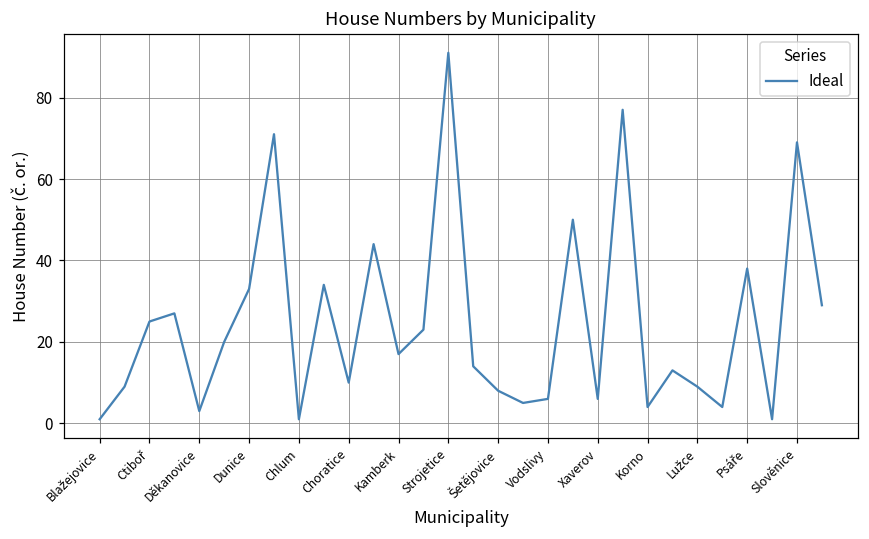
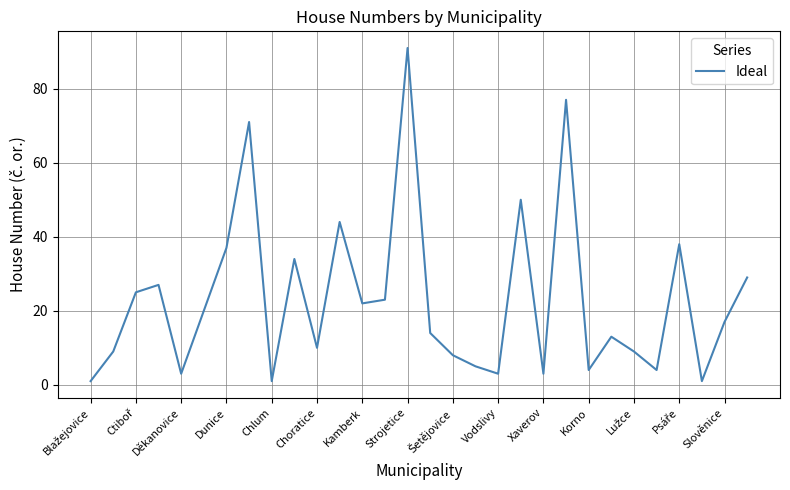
  {
    "Blažejovice": 1,
    "Ctiboř": 25,
    "Děkanovice": 3,
-   "Dunice": 33,
+   "Dunice": 37,
    "Chlum": 1,
    "Choratice": 10,
-   "Kamberk": 17,
+   "Kamberk": 22,
    "Strojetice": 91,
    "Šetějovice": 8,
-   "Vodslivy": 6,
-   "Xaverov": 6,
+   "Vodslivy": 3,
+   "Xaverov": 3,
    "Korno": 4,
    "Lužce": 9,
    "Psáře": 38,
-   "Slověnice": 69
+   "Slověnice": 17
  }
